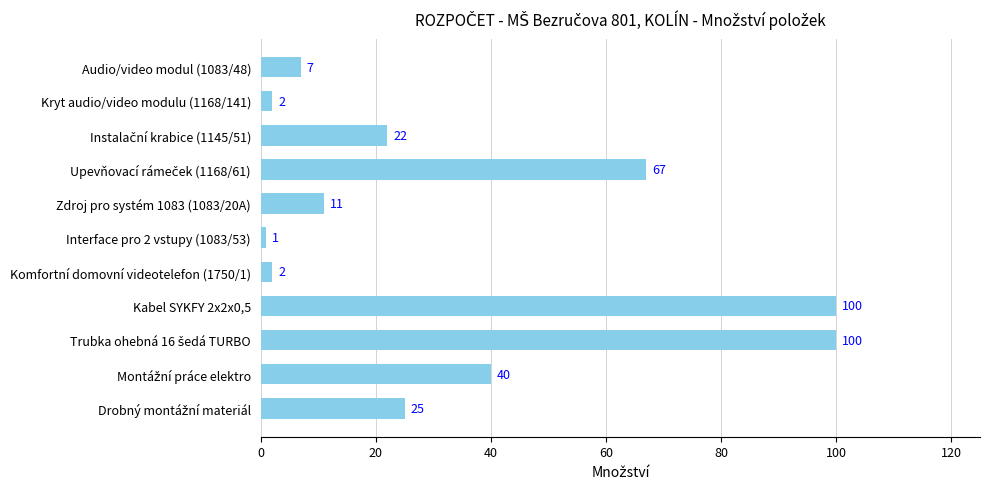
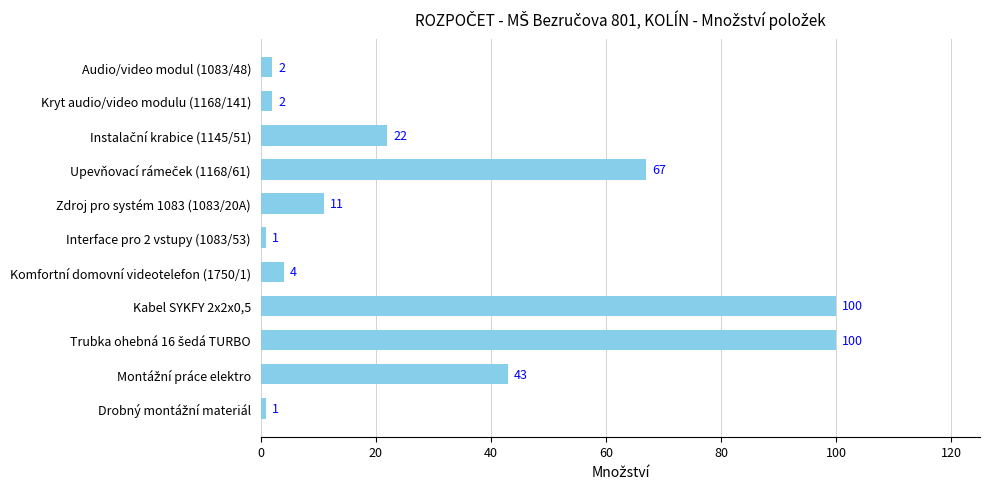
  {
-   "Audio/video modul (1083/48)": 7,
+   "Audio/video modul (1083/48)": 2,
    "Kryt audio/video modulu (1168/141)": 2,
    "Instalační krabice (1145/51)": 22,
    "Upevňovací rámeček (1168/61)": 67,
    "Zdroj pro systém 1083 (1083/20A)": 11,
    "Interface pro 2 vstupy (1083/53)": 1,
-   "Komfortní domovní videotelefon (1750/1)": 2,
+   "Komfortní domovní videotelefon (1750/1)": 4,
    "Kabel SYKFY 2x2x0,5": 100,
    "Trubka ohebná 16 šedá TURBO": 100,
-   "Montážní práce elektro": 40,
-   "Drobný montážní materiál": 25
+   "Montážní práce elektro": 43,
+   "Drobný montážní materiál": 1
  }
